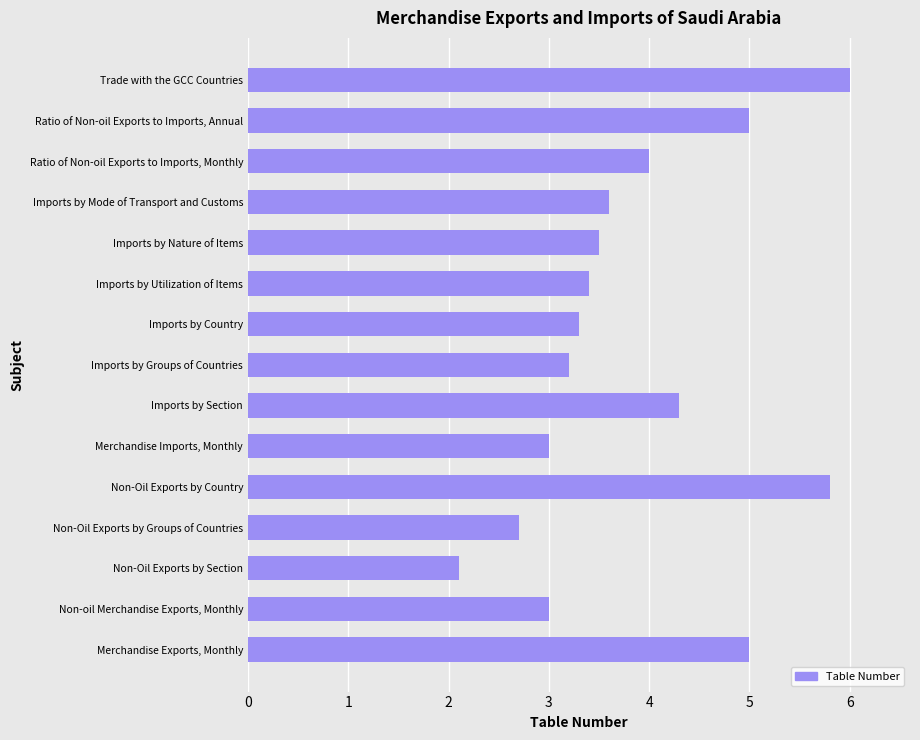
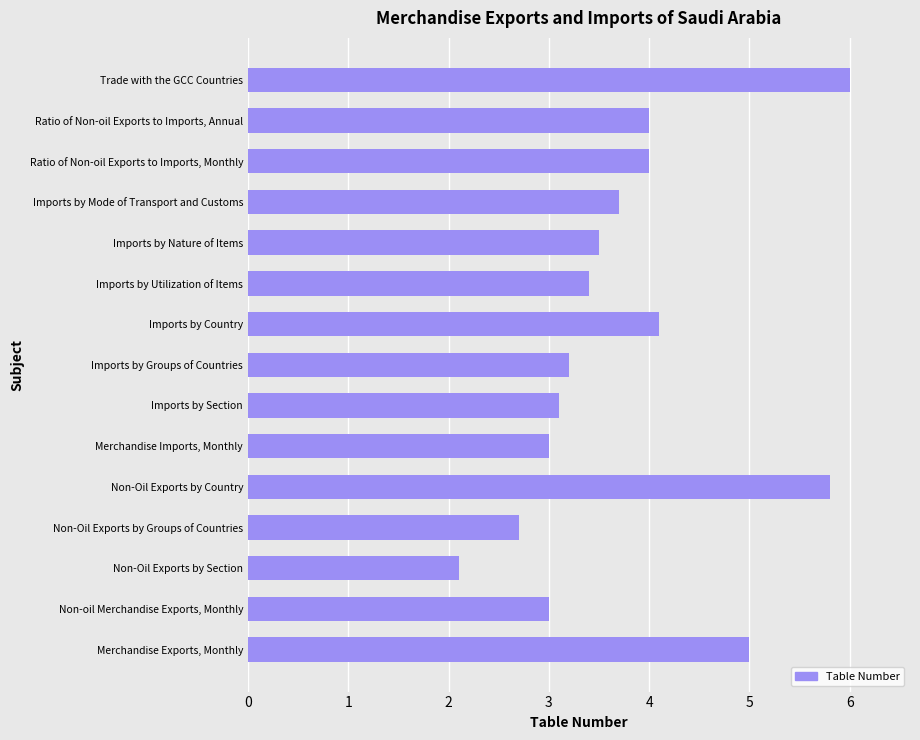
  {
    "Trade with the GCC Countries": 6.0,
-   "Ratio of Non-oil Exports to Imports, Annual": 5,
+   "Ratio of Non-oil Exports to Imports, Annual": 4,
    "Ratio of Non-oil Exports to Imports, Monthly": 4.0,
-   "Imports by Mode of Transport and Customs": 3.6,
+   "Imports by Mode of Transport and Customs": 3.7,
    "Imports by Nature of Items": 3.5,
    "Imports by Utilization of Items": 3.4,
-   "Imports by Country": 3.3,
+   "Imports by Country": 4.1,
    "Imports by Groups of Countries": 3.2,
-   "Imports by Section": 4.3,
+   "Imports by Section": 3.1,
    "Merchandise Imports, Monthly": 3.0,
    "Non-Oil Exports by Country": 5.8,
    "Non-Oil Exports by Groups of Countries": 2.7,
    "Non-Oil Exports by Section": 2.1,
    "Non-oil Merchandise Exports, Monthly": 3.0,
    "Merchandise Exports, Monthly": 5.0
  }
